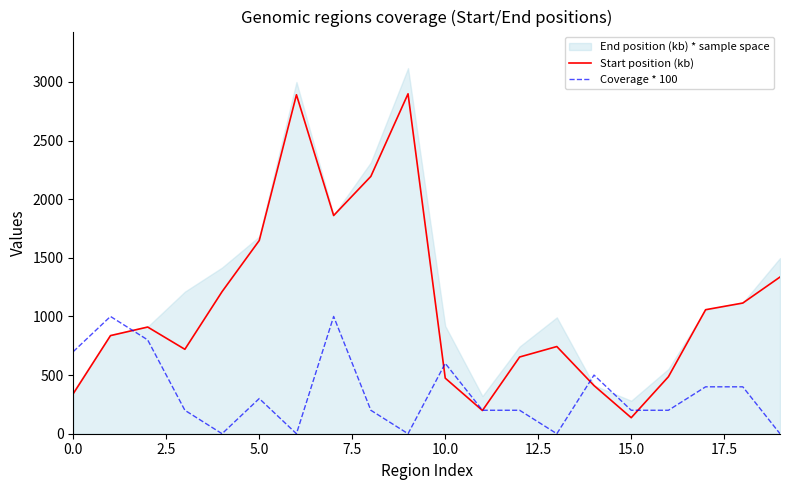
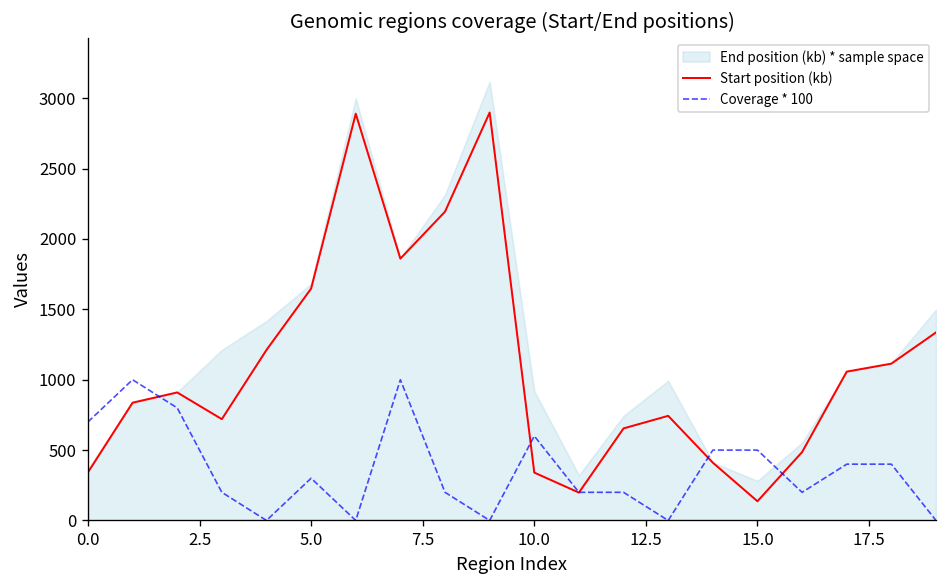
  {
    "Start position (kb)": {
      "0.0": 340,
      "5.0": 1650,
-     "10.0": 470,
+     "10.0": 340,
      "15.0": 140
    },
    "End position (kb) * sample space": {
      "0.0": 360,
      "5.0": 1680,
      "10.0": 920,
      "15.0": 280
    },
    "Coverage * 100": {
      "0.0": 700,
      "5.0": 300,
      "10.0": 600,
-     "15.0": 200
+     "15.0": 500
    }
  }
